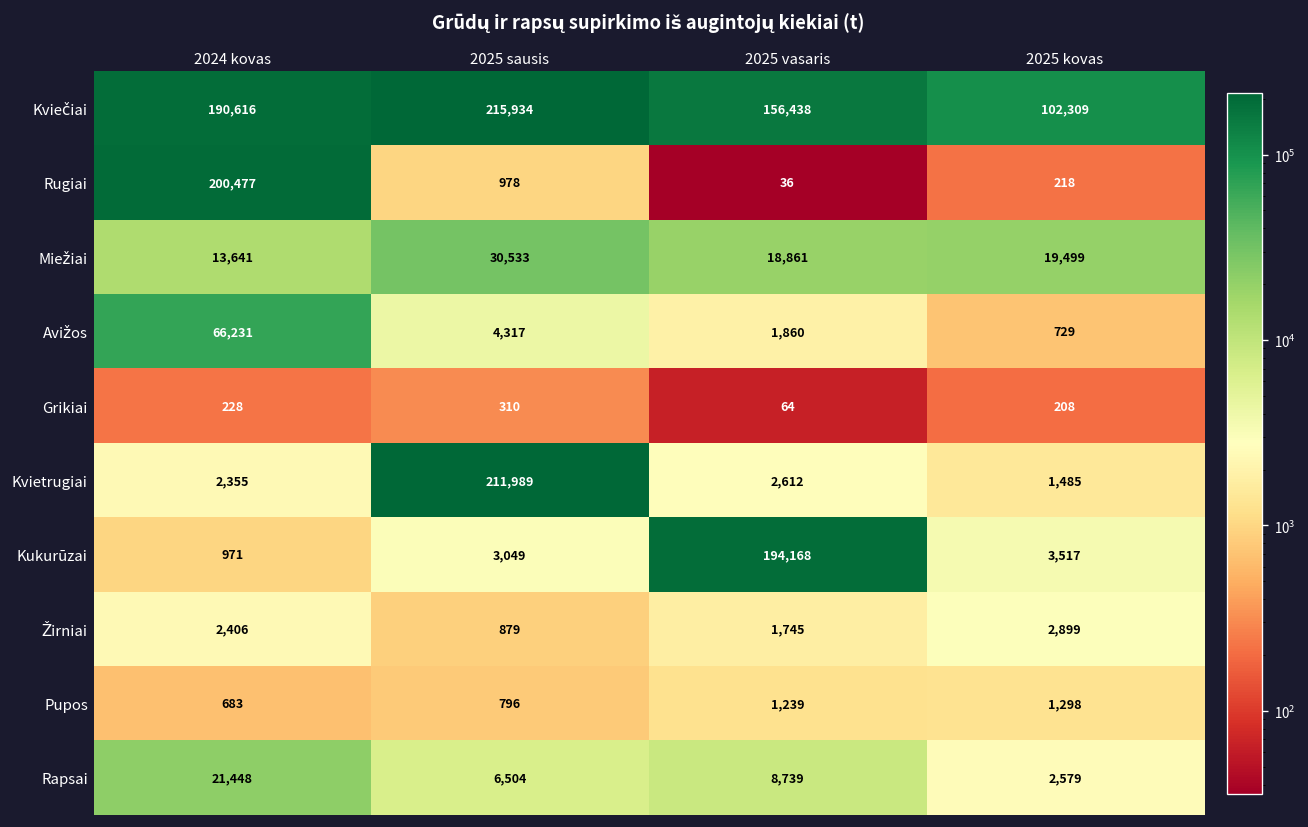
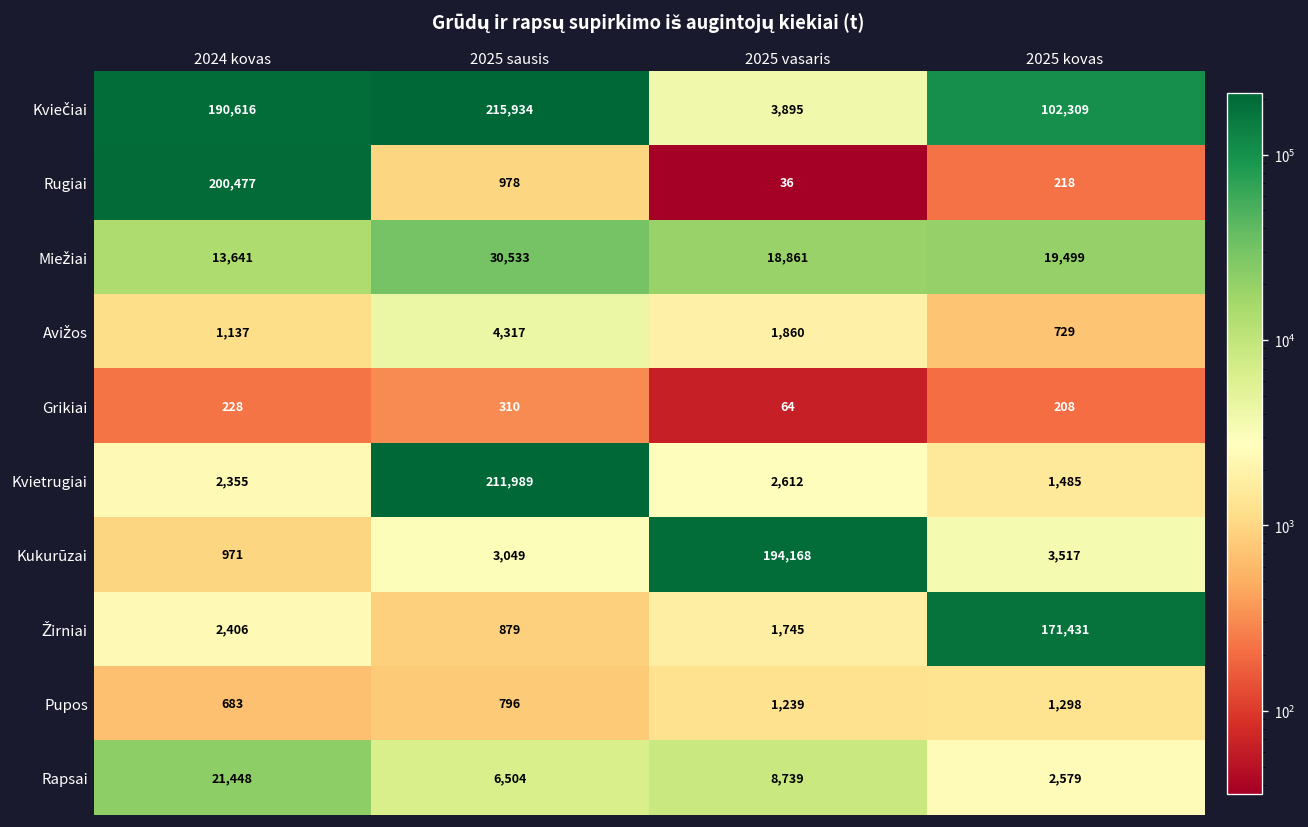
  {
    "Kviečiai": {
      "2024 kovas": "190,616",
      "2025 sausis": "215,934",
-     "2025 vasaris": "156,438",
+     "2025 vasaris": "3,895",
      "2025 kovas": "102,309"
    },
    "Rugiai": {
      "2024 kovas": "200,477",
      "2025 sausis": "978",
      "2025 vasaris": "36",
      "2025 kovas": "218"
    },
    "Miežiai": {
      "2024 kovas": "13,641",
      "2025 sausis": "30,533",
      "2025 vasaris": "18,861",
      "2025 kovas": "19,499"
    },
    "Avižos": {
-     "2024 kovas": "66,231",
+     "2024 kovas": "1,137",
      "2025 sausis": "4,317",
      "2025 vasaris": "1,860",
      "2025 kovas": "729"
    },
    "Grikiai": {
      "2024 kovas": "228",
      "2025 sausis": "310",
      "2025 vasaris": "64",
      "2025 kovas": "208"
    },
    "Kvietrugiai": {
      "2024 kovas": "2,355",
      "2025 sausis": "211,989",
      "2025 vasaris": "2,612",
      "2025 kovas": "1,485"
    },
    "Kukurūzai": {
      "2024 kovas": "971",
      "2025 sausis": "3,049",
      "2025 vasaris": "194,168",
      "2025 kovas": "3,517"
    },
    "Žirniai": {
      "2024 kovas": "2,406",
      "2025 sausis": "879",
      "2025 vasaris": "1,745",
-     "2025 kovas": "2,899"
+     "2025 kovas": "171,431"
    },
    "Pupos": {
      "2024 kovas": "683",
      "2025 sausis": "796",
      "2025 vasaris": "1,239",
      "2025 kovas": "1,298"
    },
    "Rapsai": {
      "2024 kovas": "21,448",
      "2025 sausis": "6,504",
      "2025 vasaris": "8,739",
      "2025 kovas": "2,579"
    }
  }
